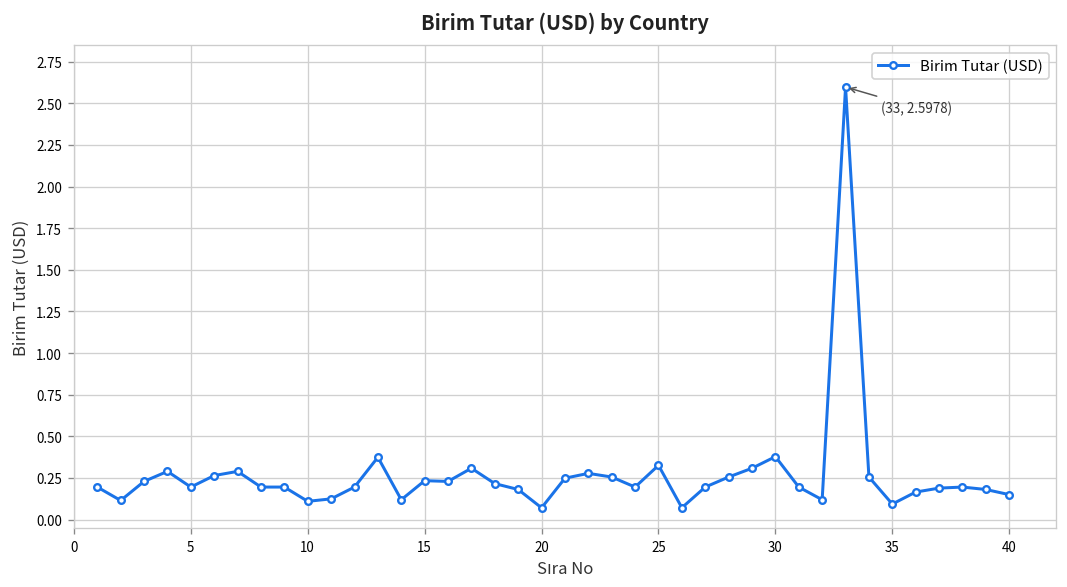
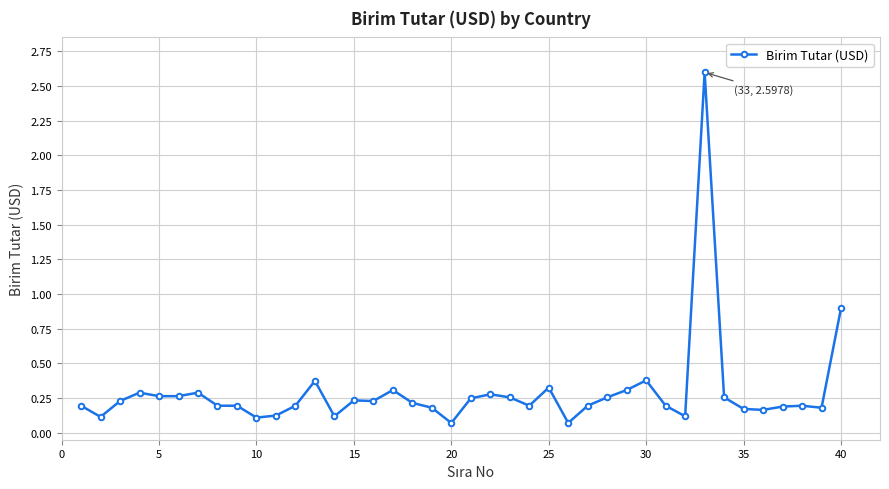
  {
-   "5": 0.20,
+   "5": 0.26,
    "10": 0.11,
    "15": 0.23,
    "20": 0.07,
    "25": 0.33,
    "30": 0.38,
-   "35": 0.09,
-   "40": 0.15
+   "35": 0.17,
+   "40": 0.90
  }
